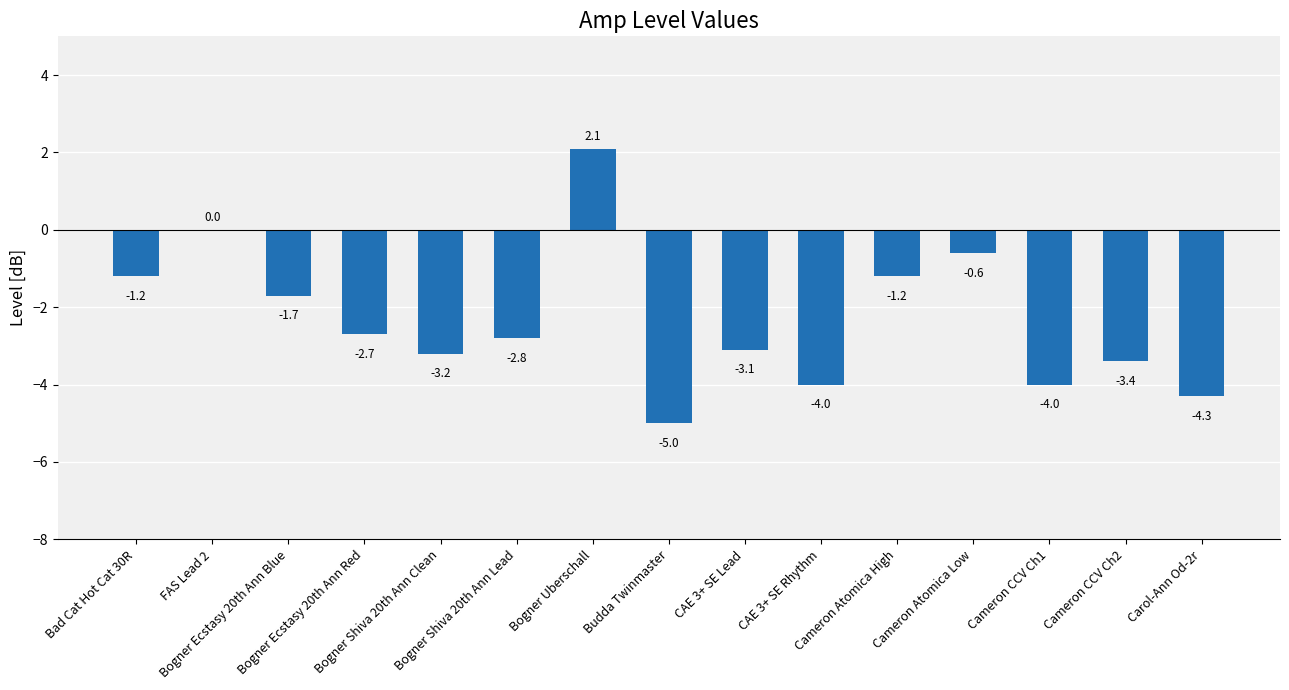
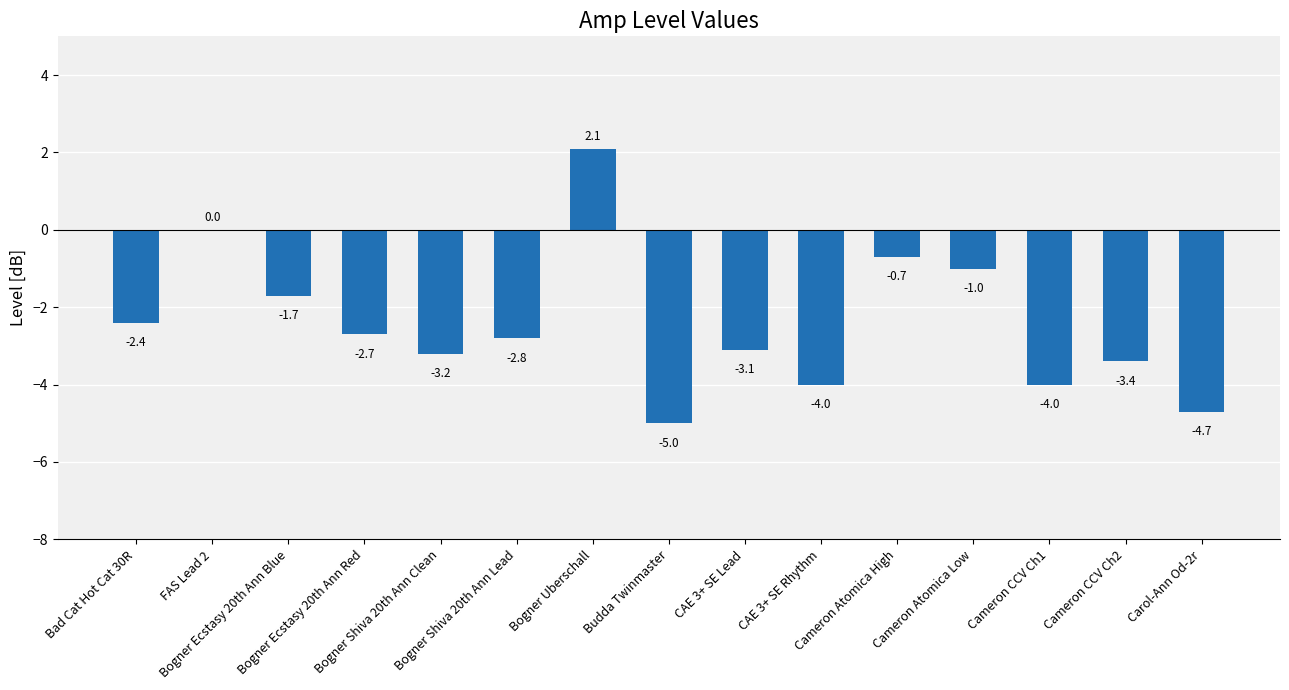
  {
-   "Bad Cat Hot Cat 30R": -1.2,
+   "Bad Cat Hot Cat 30R": -2.4,
    "FAS Lead 2": 0.0,
    "Bogner Ecstasy 20th Ann Blue": -1.7,
    "Bogner Ecstasy 20th Ann Red": -2.7,
    "Bogner Shiva 20th Ann Clean": -3.2,
    "Bogner Shiva 20th Ann Lead": -2.8,
    "Bogner Uberschall": 2.1,
    "Budda Twinmaster": -5.0,
    "CAE 3+ SE Lead": -3.1,
    "CAE 3+ SE Rhythm": -4.0,
-   "Cameron Atomica High": -1.2,
-   "Cameron Atomica Low": -0.6,
+   "Cameron Atomica High": -0.7,
+   "Cameron Atomica Low": -1.0,
    "Cameron CCV Ch1": -4.0,
    "Cameron CCV Ch2": -3.4,
-   "Carol-Ann Od-2r": -4.3
+   "Carol-Ann Od-2r": -4.7
  }
